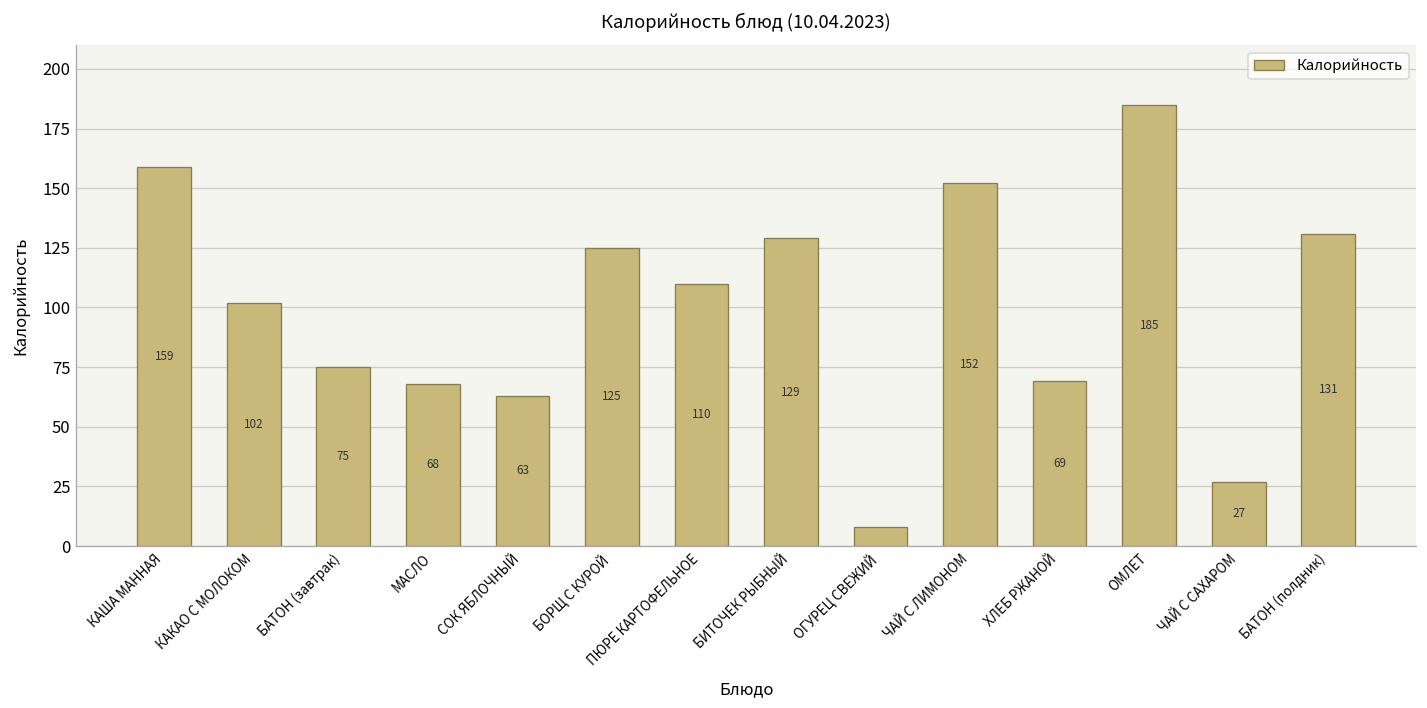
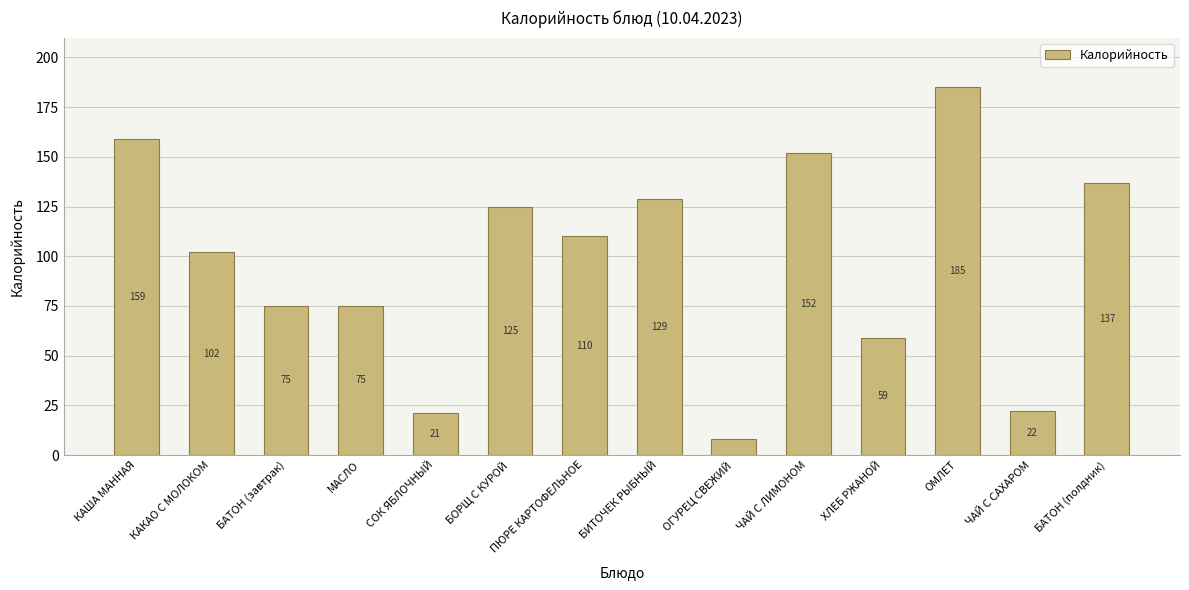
  {
    "КАША МАННАЯ": 159,
    "КАКАО С МОЛОКОМ": 102,
    "БАТОН (завтрак)": 75,
-   "МАСЛО": 68,
-   "СОК ЯБЛОЧНЫЙ": 63,
+   "МАСЛО": 75,
+   "СОК ЯБЛОЧНЫЙ": 21,
    "БОРЩ С КУРОЙ": 125,
    "ПЮРЕ КАРТОФЕЛЬНОЕ": 110,
    "БИТОЧЕК РЫБНЫЙ": 129,
    "ЧАЙ С ЛИМОНОМ": 152,
-   "ХЛЕБ РЖАНОЙ": 69,
+   "ХЛЕБ РЖАНОЙ": 59,
    "ОМЛЕТ": 185,
-   "ЧАЙ С САХАРОМ": 27,
-   "БАТОН (полдник)": 131
+   "ЧАЙ С САХАРОМ": 22,
+   "БАТОН (полдник)": 137
  }
